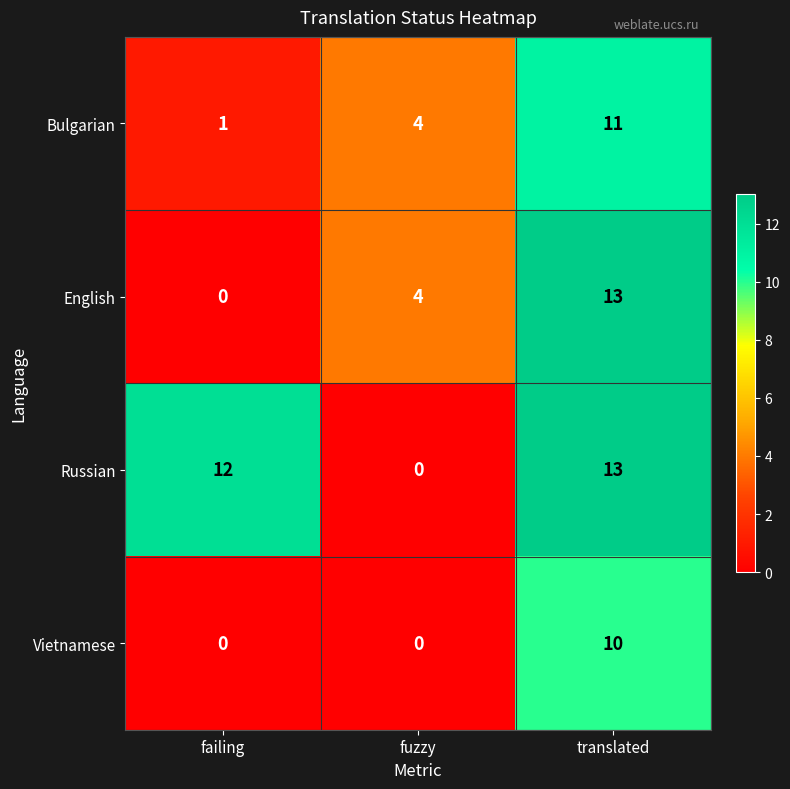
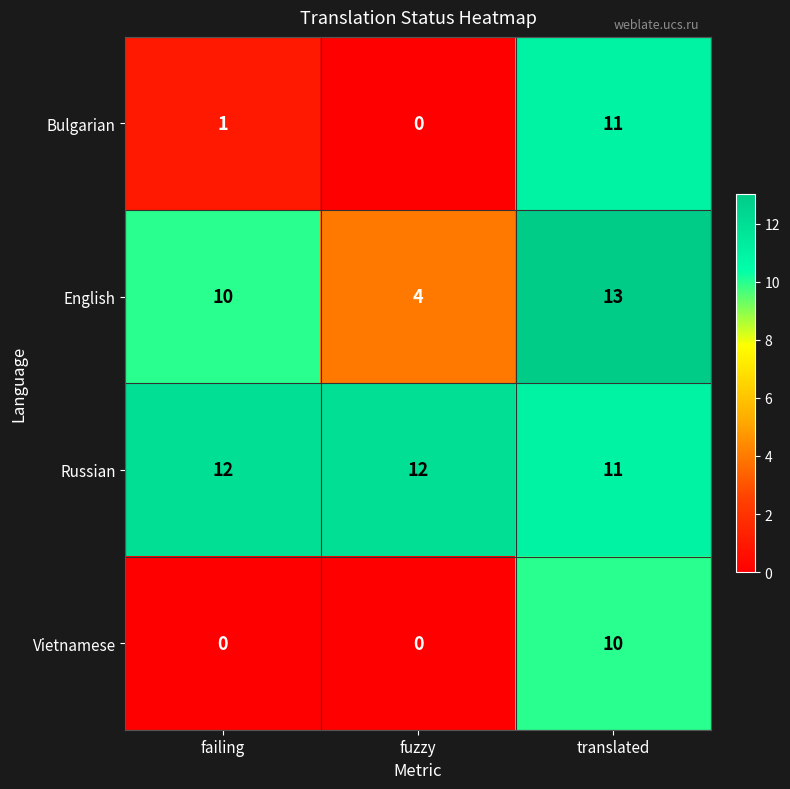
  {
    "Bulgarian": {
      "failing": 1,
-     "fuzzy": 4,
+     "fuzzy": 0,
      "translated": 11
    },
    "English": {
-     "failing": 0,
+     "failing": 10,
      "fuzzy": 4,
      "translated": 13
    },
    "Russian": {
      "failing": 12,
-     "fuzzy": 0,
-     "translated": 13
+     "fuzzy": 12,
+     "translated": 11
    },
    "Vietnamese": {
      "failing": 0,
      "fuzzy": 0,
      "translated": 10
    }
  }
